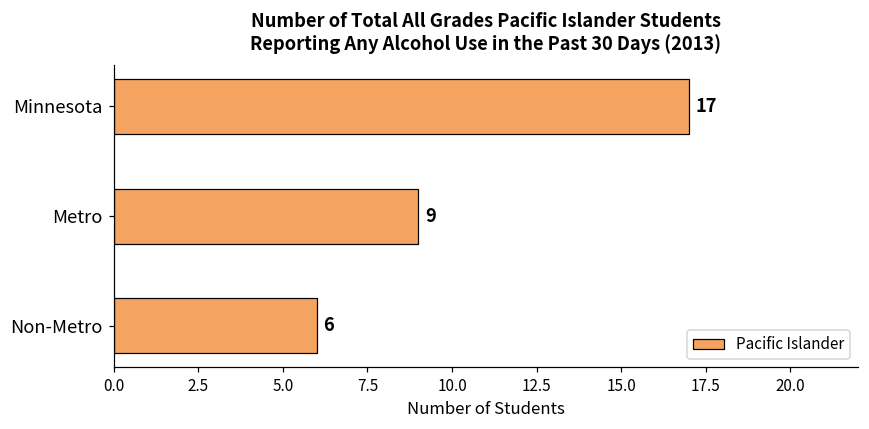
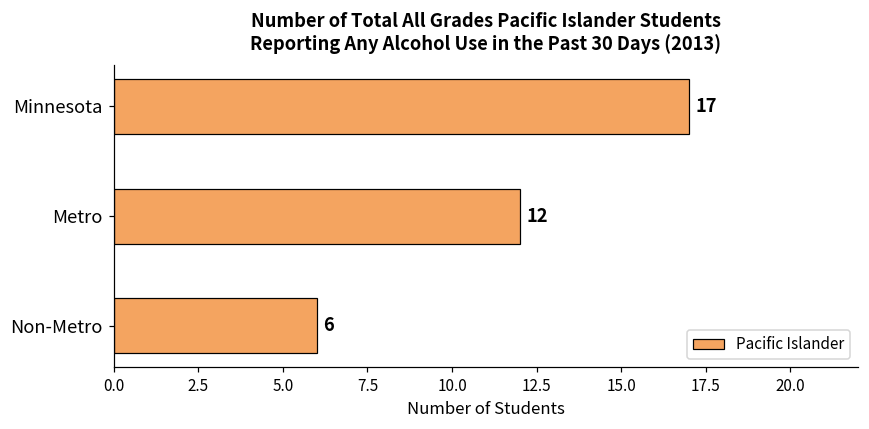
  {
    "Minnesota": 17,
-   "Metro": 9,
+   "Metro": 12,
    "Non-Metro": 6
  }
